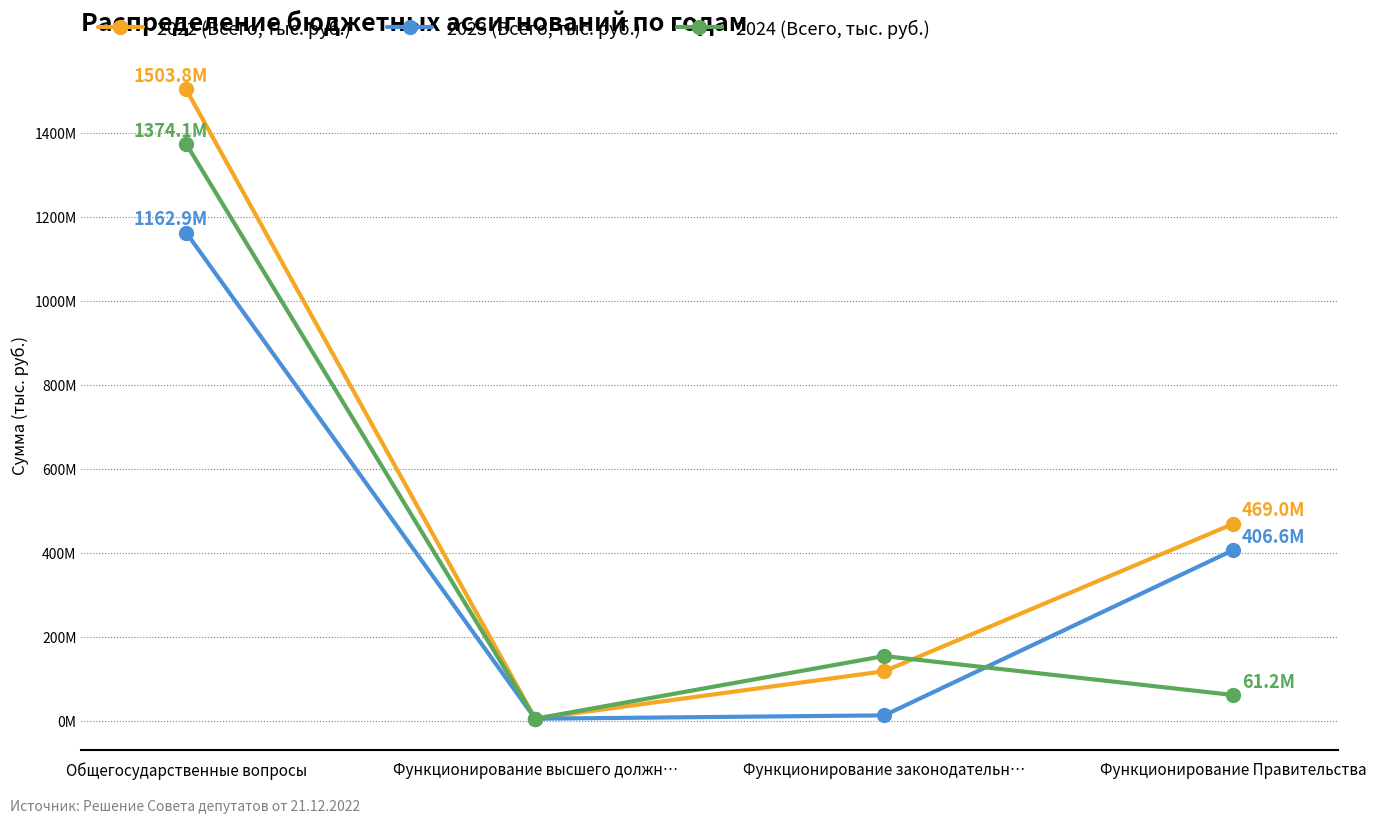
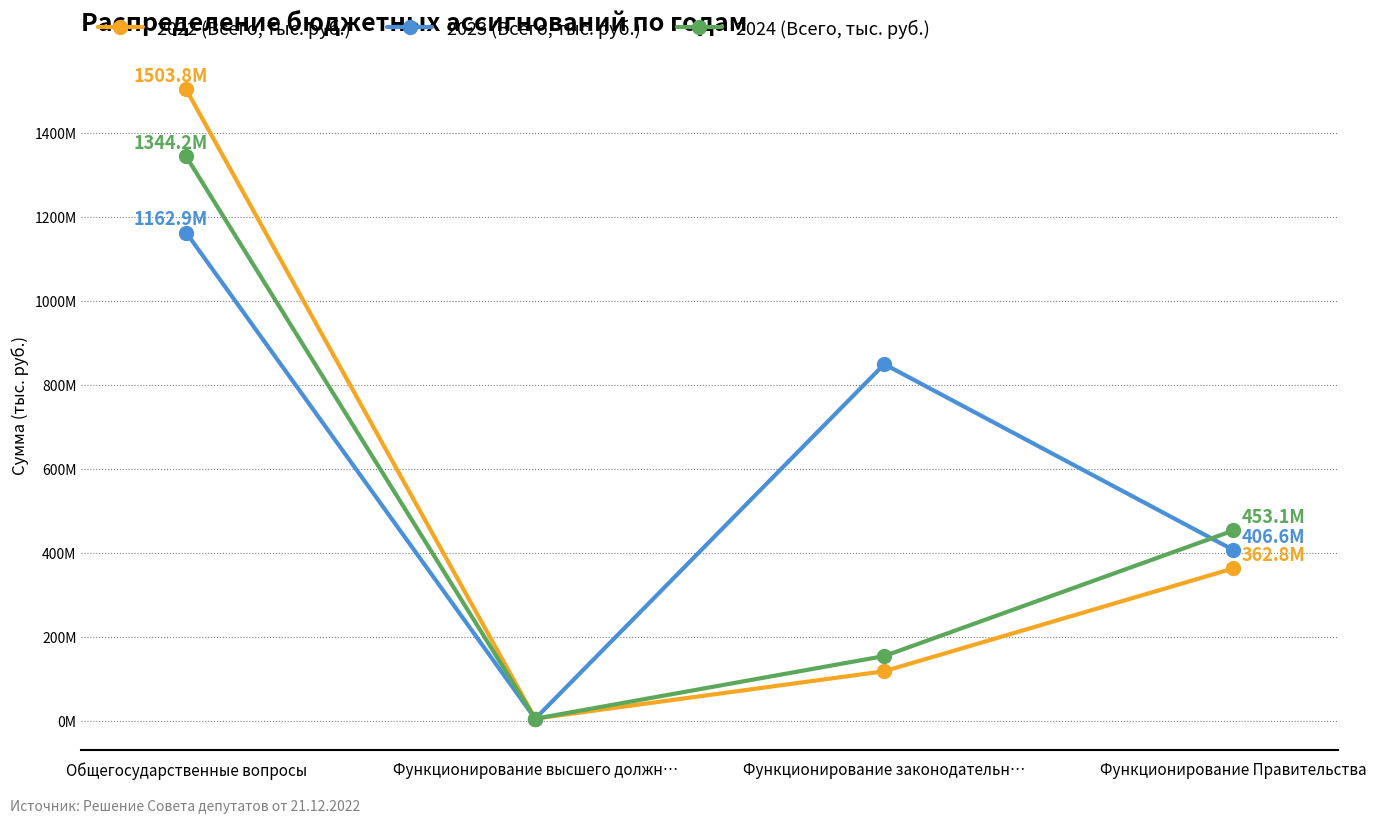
  {
    "2022 (Всего, тыс. руб.)": {
      "Общегосударственные вопросы": "1503.8M",
-     "Функционирование Правительства": "469.0M"
+     "Функционирование Правительства": "362.8M"
    },
    "2023 (Всего, тыс. руб.)": {
-     "Функционирование законодательн…": "10000000"
+     "Функционирование законодательн…": "850000000"
    },
    "2024 (Всего, тыс. руб.)": {
-     "Общегосударственные вопросы": "1374.1M",
-     "Функционирование Правительства": "61.2M"
+     "Общегосударственные вопросы": "1344.2M",
+     "Функционирование Правительства": "453.1M"
    }
  }
